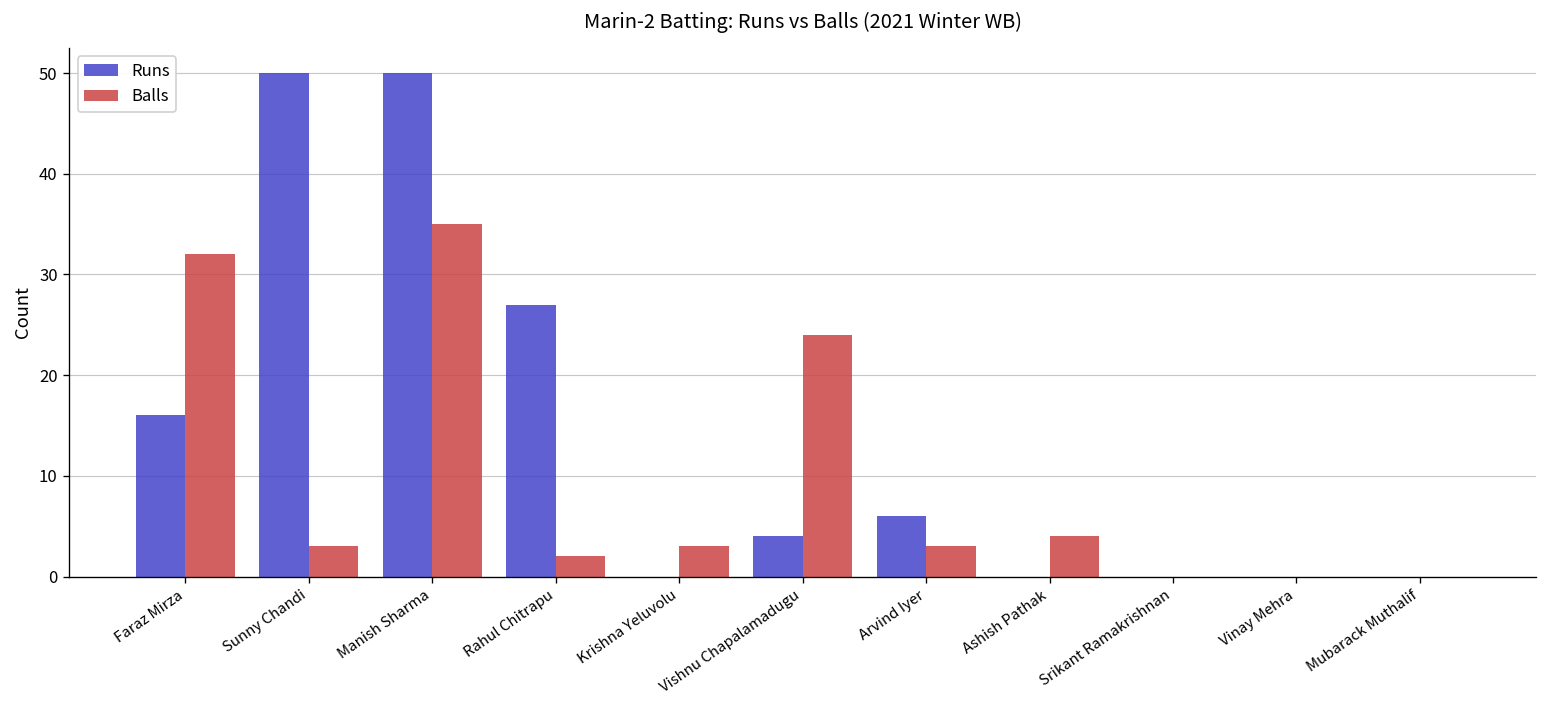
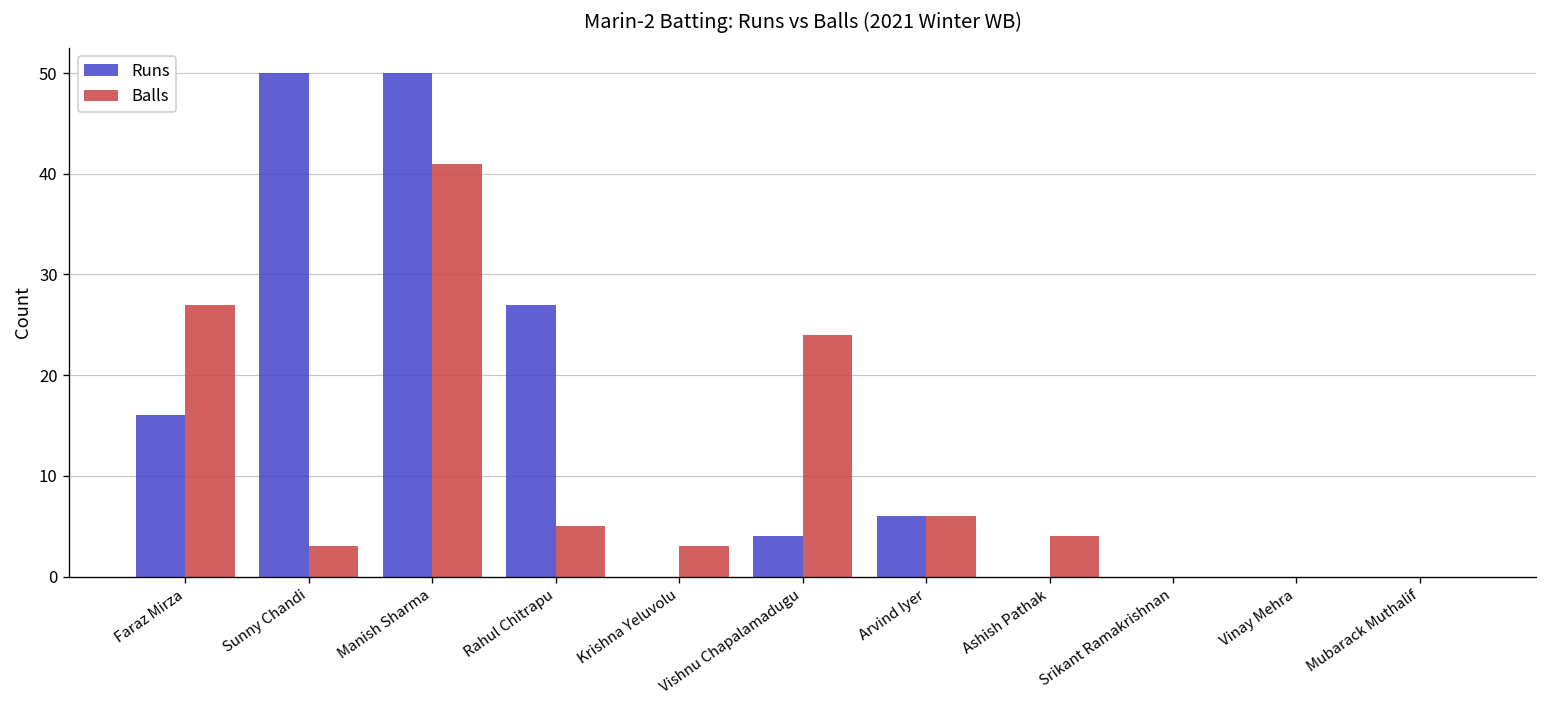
  {
    "Runs": {
      "Faraz Mirza": 16,
      "Sunny Chandi": 50,
      "Manish Sharma": 50,
      "Rahul Chitrapu": 27,
      "Krishna Yeluvolu": 0,
      "Vishnu Chapalamadugu": 4,
      "Arvind Iyer": 6,
      "Ashish Pathak": 0,
      "Srikant Ramakrishnan": 0,
      "Vinay Mehra": 0,
      "Mubarack Muthalif": 0
    },
    "Balls": {
-     "Faraz Mirza": 32,
+     "Faraz Mirza": 27,
      "Sunny Chandi": 3,
-     "Manish Sharma": 35,
-     "Rahul Chitrapu": 2,
+     "Manish Sharma": 41,
+     "Rahul Chitrapu": 5,
      "Krishna Yeluvolu": 3,
      "Vishnu Chapalamadugu": 24,
-     "Arvind Iyer": 3,
+     "Arvind Iyer": 6,
      "Ashish Pathak": 4,
      "Srikant Ramakrishnan": 0,
      "Vinay Mehra": 0,
      "Mubarack Muthalif": 0
    }
  }
